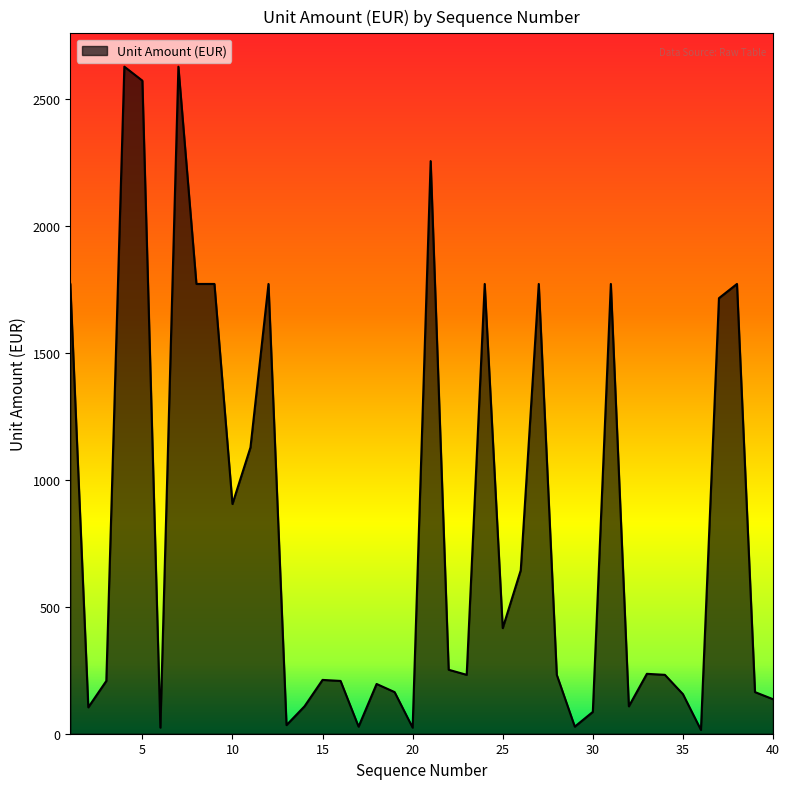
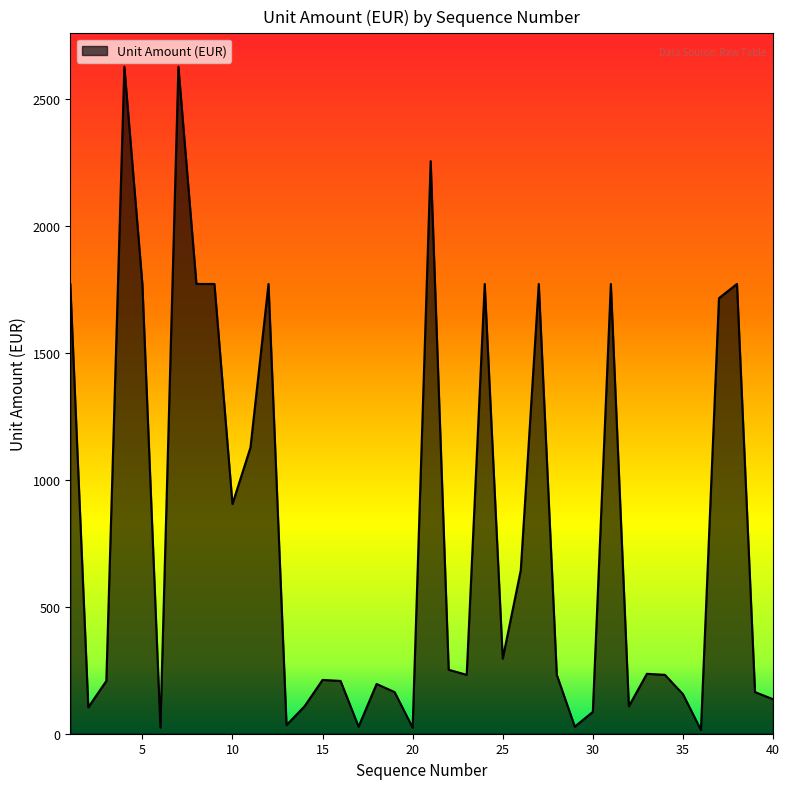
  {
-   "5": 2570,
+   "5": 1770,
    "10": 910,
    "15": 210,
    "20": 20,
-   "25": 420,
+   "25": 300,
    "30": 90,
    "35": 160,
    "40": 140
  }
